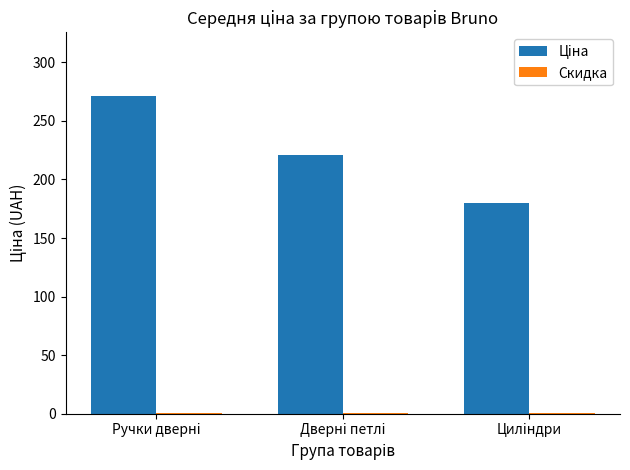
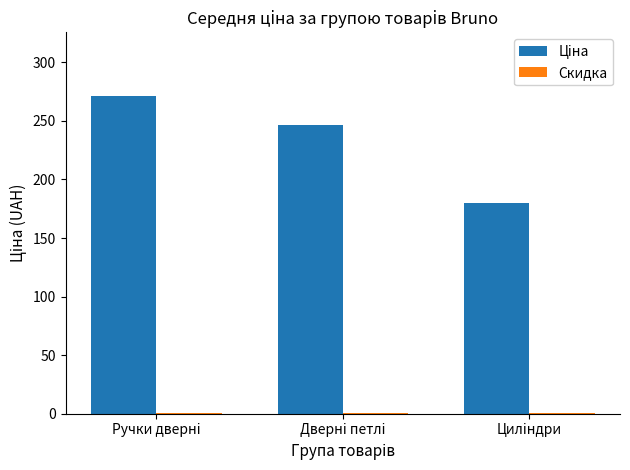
  {
    "Ціна": {
      "Ручки дверні": 271,
-     "Дверні петлі": 221,
+     "Дверні петлі": 246,
      "Циліндри": 180
    }
  }
